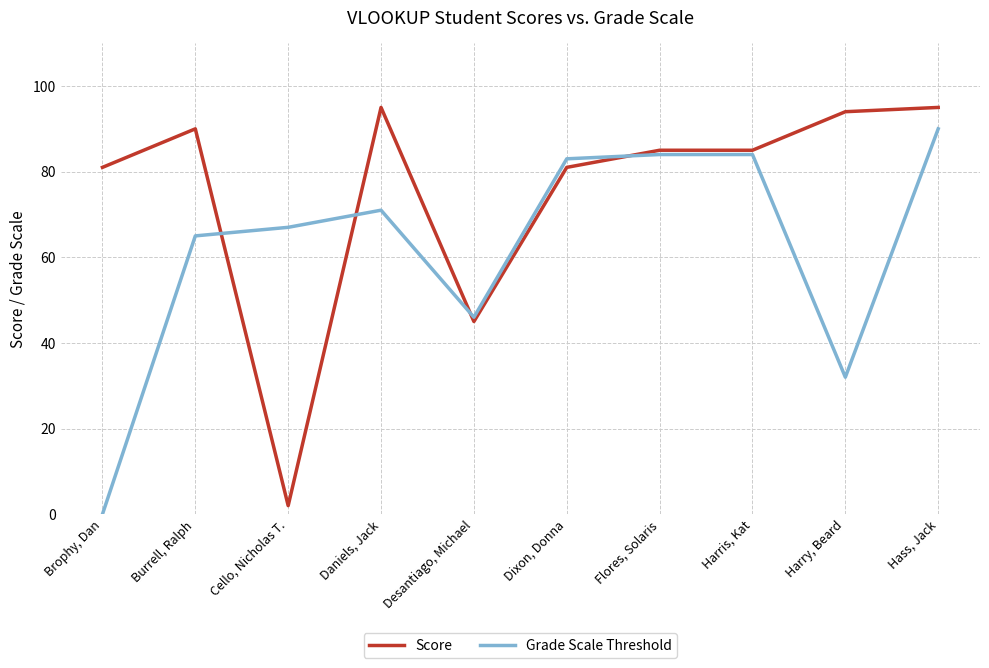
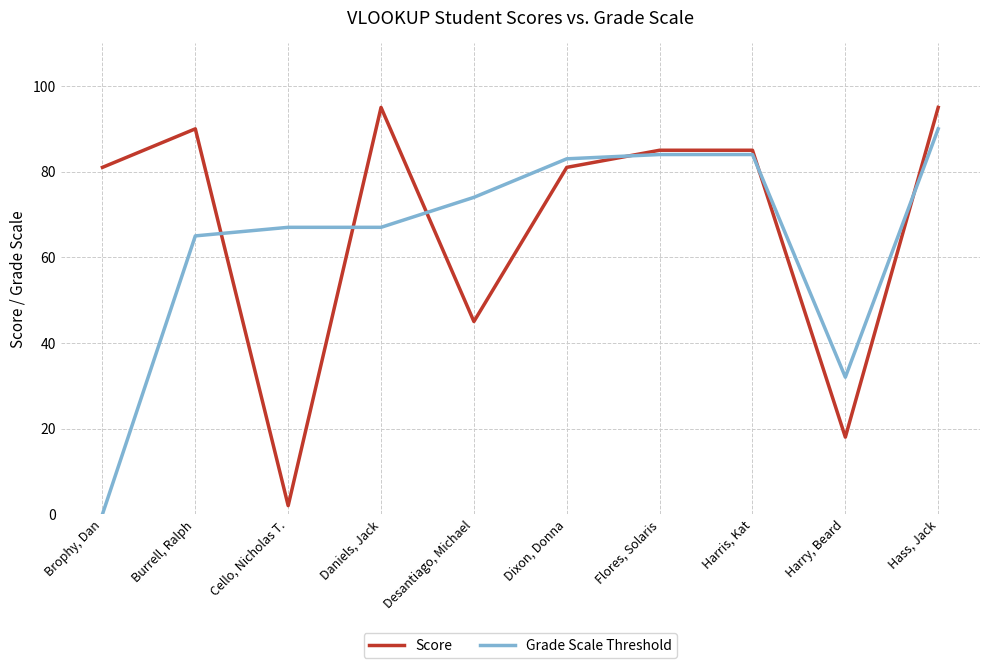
  {
    "Score": {
      "Brophy, Dan": 81,
      "Burrell, Ralph": 90,
      "Cello, Nicholas T.": 2,
      "Daniels, Jack": 95,
      "Desantiago, Michael": 45,
      "Dixon, Donna": 81,
      "Flores, Solaris": 85,
      "Harris, Kat": 85,
-     "Harry, Beard": 94,
+     "Harry, Beard": 18,
      "Hass, Jack": 95
    },
    "Grade Scale Threshold": {
      "Brophy, Dan": 0,
      "Burrell, Ralph": 65,
      "Cello, Nicholas T.": 67,
-     "Daniels, Jack": 71,
-     "Desantiago, Michael": 46,
+     "Daniels, Jack": 67,
+     "Desantiago, Michael": 74,
      "Dixon, Donna": 83,
      "Flores, Solaris": 84,
      "Harris, Kat": 84,
      "Harry, Beard": 32,
      "Hass, Jack": 90
    }
  }
